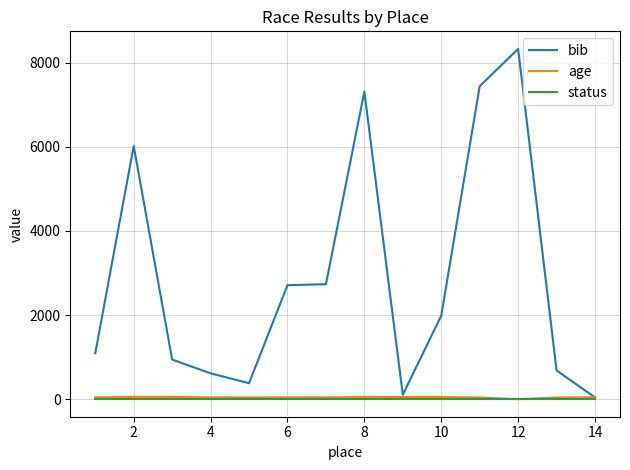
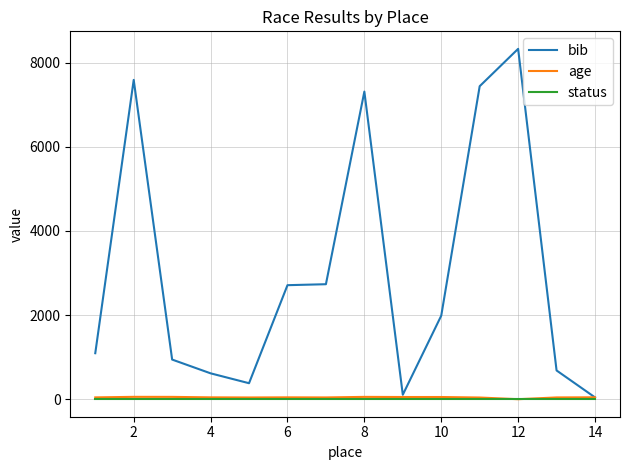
  {
    "bib": {
-     "2": 6000,
+     "2": 7600,
      "4": 600,
      "6": 2700,
      "8": 7300,
      "10": 2000,
      "12": 8300
    }
  }
